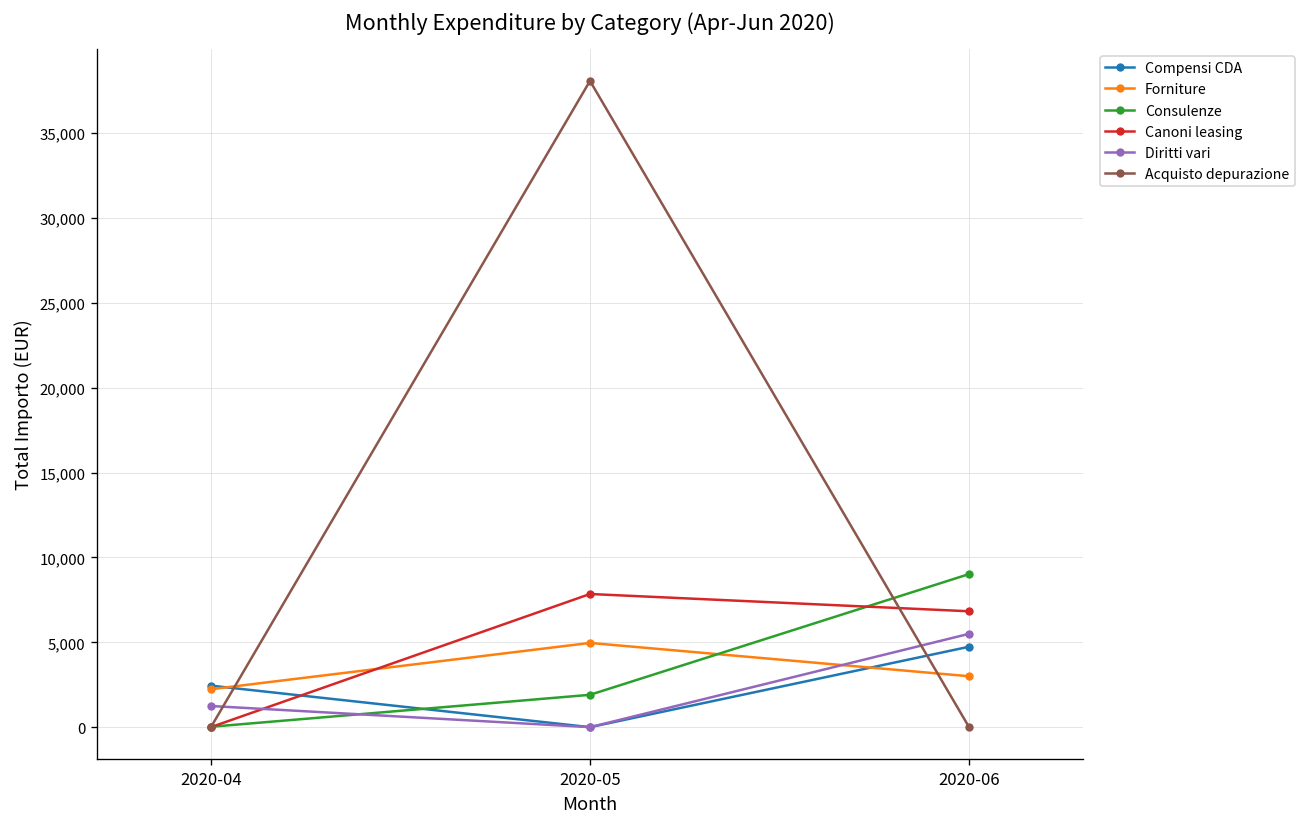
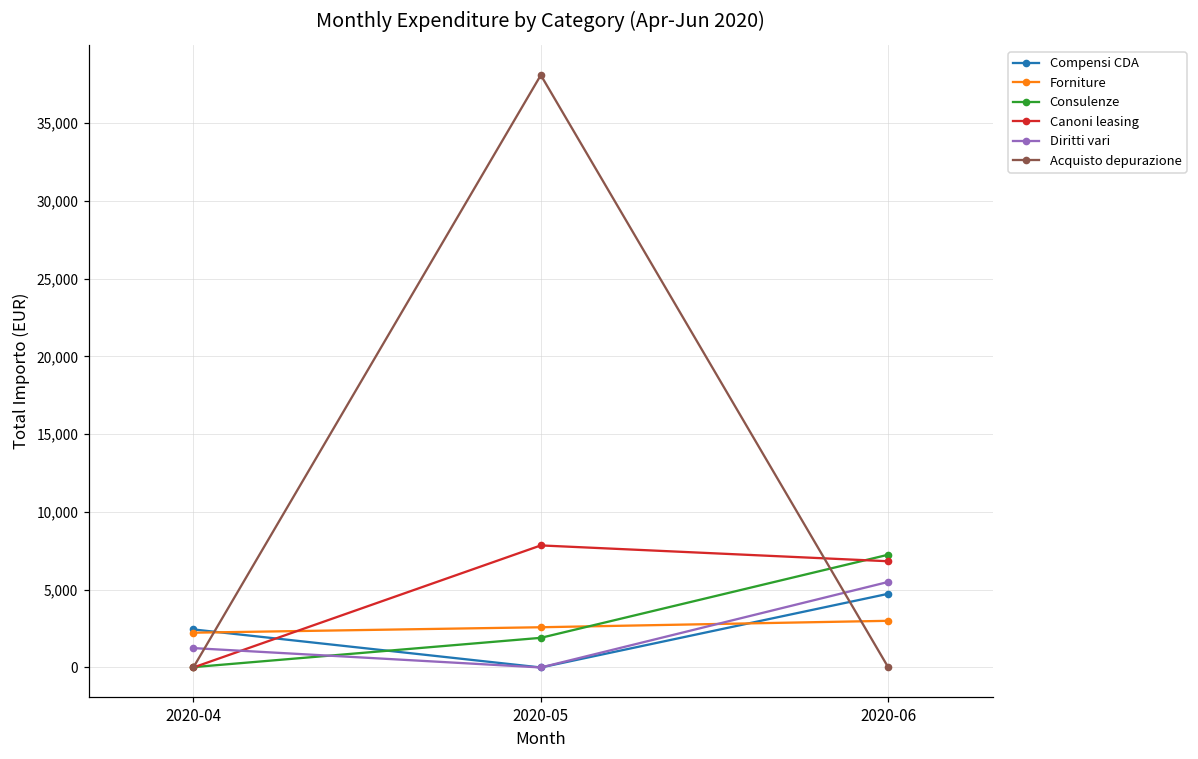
  {
    "Compensi CDA": {
      "2020-04": "2,400",
      "2020-06": "4,700"
    },
    "Forniture": {
      "2020-04": "2,200",
-     "2020-05": "5,000",
+     "2020-05": "2,600",
      "2020-06": "3,000"
    },
    "Consulenze": {
      "2020-05": "1,900",
-     "2020-06": "9,000"
+     "2020-06": "7,200"
    },
    "Canoni leasing": {
      "2020-05": "7,800",
      "2020-06": "6,800"
    },
    "Diritti vari": {
      "2020-04": "1,200",
      "2020-06": "5,500"
    },
    "Acquisto depurazione": {
      "2020-05": "38,100",
      "2020-06": "0"
    }
  }
